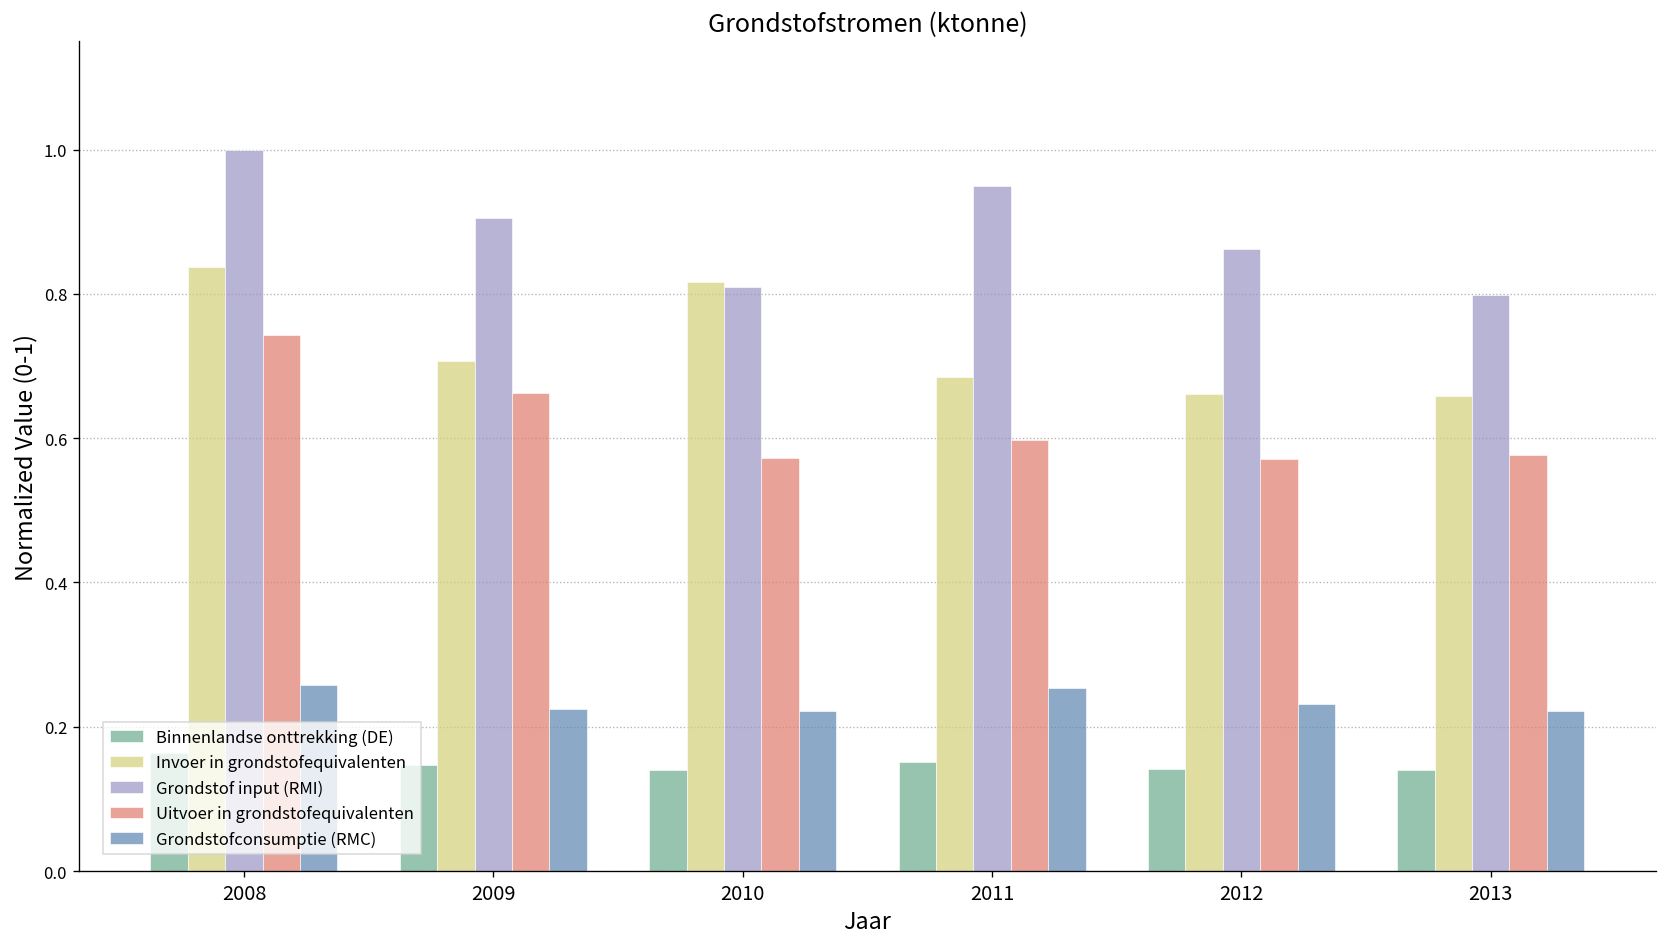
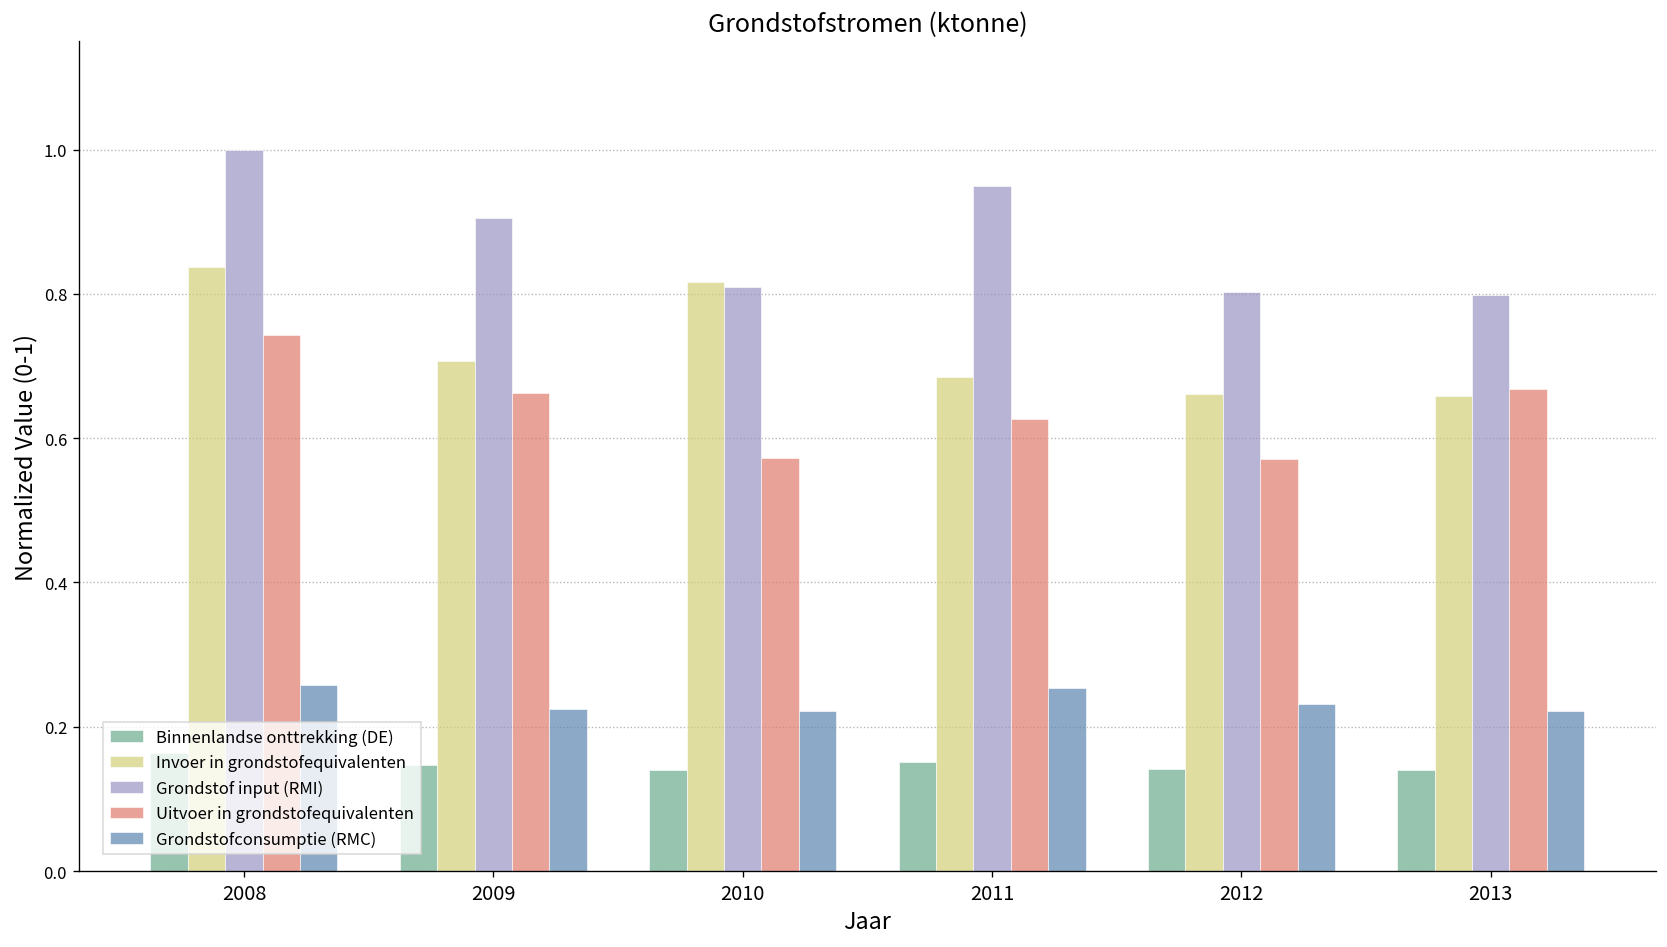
  {
    "Invoer in grondstofequivalenten": {
      "2008": 0.84,
      "2009": 0.71,
      "2010": 0.82,
      "2011": 0.69,
      "2012": 0.66,
      "2013": 0.66
    },
    "Grondstof input (RMI)": {
      "2008": 1.00,
      "2009": 0.91,
      "2010": 0.81,
      "2011": 0.95,
-     "2012": 0.86,
+     "2012": 0.80,
      "2013": 0.80
    },
    "Uitvoer in grondstofequivalenten": {
      "2008": 0.74,
      "2009": 0.66,
      "2010": 0.57,
-     "2011": 0.60,
+     "2011": 0.63,
      "2012": 0.57,
-     "2013": 0.58
+     "2013": 0.67
    }
  }
